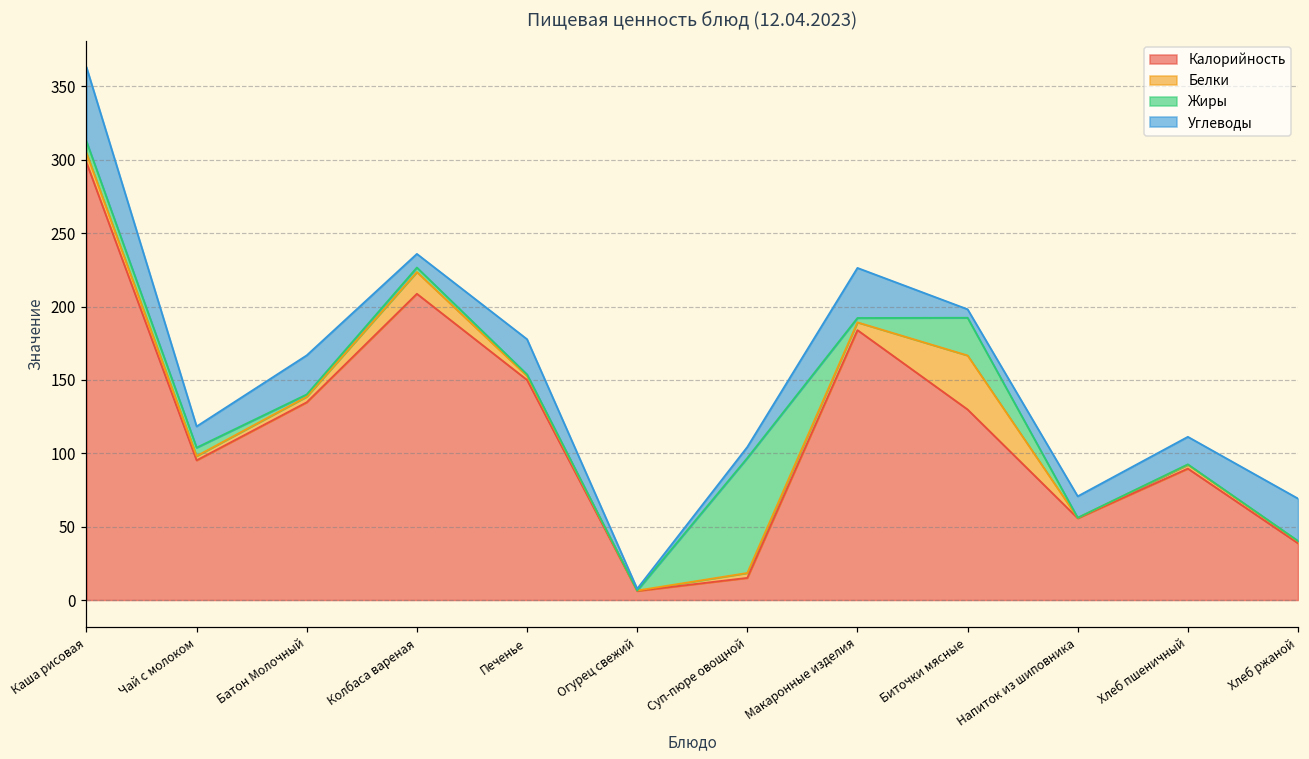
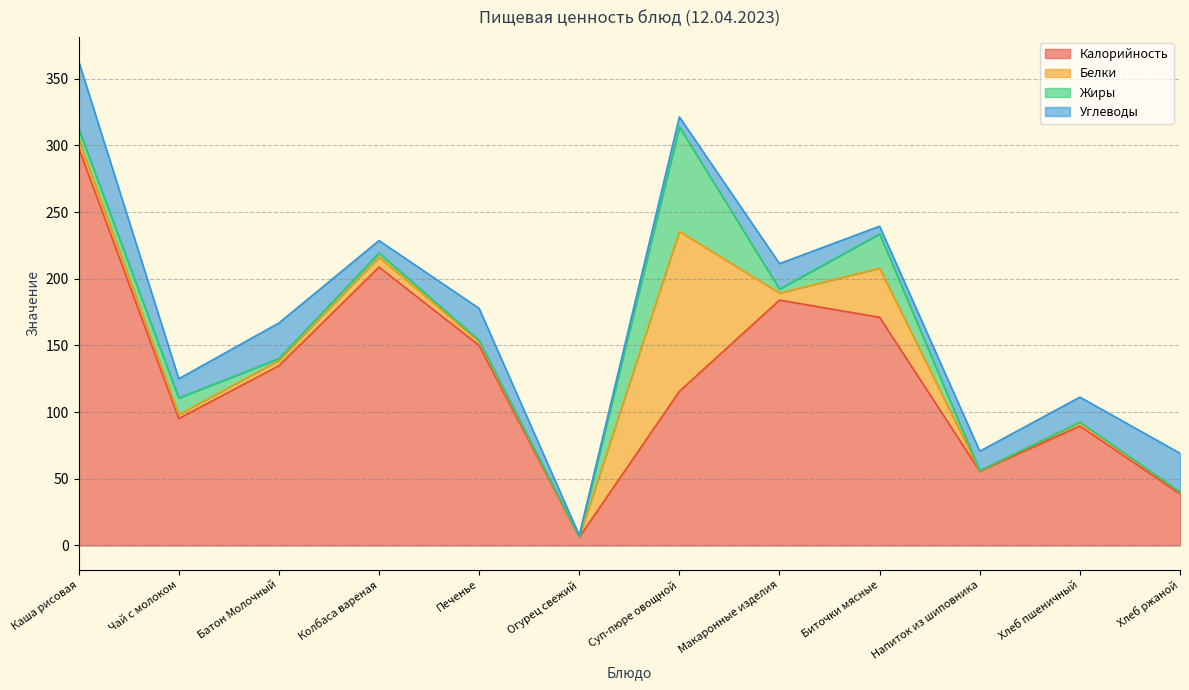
  {
    "Калорийность": {
      "Каша рисовая": 298,
      "Чай с молоком": 95,
      "Батон Молочный": 135,
      "Колбаса вареная": 209,
      "Печенье": 150,
-     "Суп-пюре овощной": 15,
+     "Суп-пюре овощной": 116,
      "Макаронные изделия": 184,
-     "Биточки мясные": 130,
+     "Биточки мясные": 171,
      "Хлеб пшеничный": 90
    },
    "Белки": {
      "Каша рисовая": 6,
      "Чай с молоком": 3,
-     "Колбаса вареная": 15,
-     "Суп-пюре овощной": 3,
+     "Колбаса вареная": 8,
+     "Суп-пюре овощной": 120,
      "Макаронные изделия": 5,
      "Биточки мясные": 37
    },
    "Жиры": {
      "Каша рисовая": 8,
-     "Чай с молоком": 6,
+     "Чай с молоком": 12,
      "Колбаса вареная": 3,
      "Суп-пюре овощной": 78,
      "Макаронные изделия": 3,
      "Биточки мясные": 26
    },
    "Углеводы": {
      "Каша рисовая": 51,
      "Чай с молоком": 14,
      "Батон Молочный": 27,
      "Колбаса вареная": 9,
      "Печенье": 24,
      "Суп-пюре овощной": 7,
-     "Макаронные изделия": 34,
+     "Макаронные изделия": 19,
      "Биточки мясные": 6,
      "Напиток из шиповника": 15,
      "Хлеб пшеничный": 19,
      "Хлеб ржаной": 29
    }
  }
